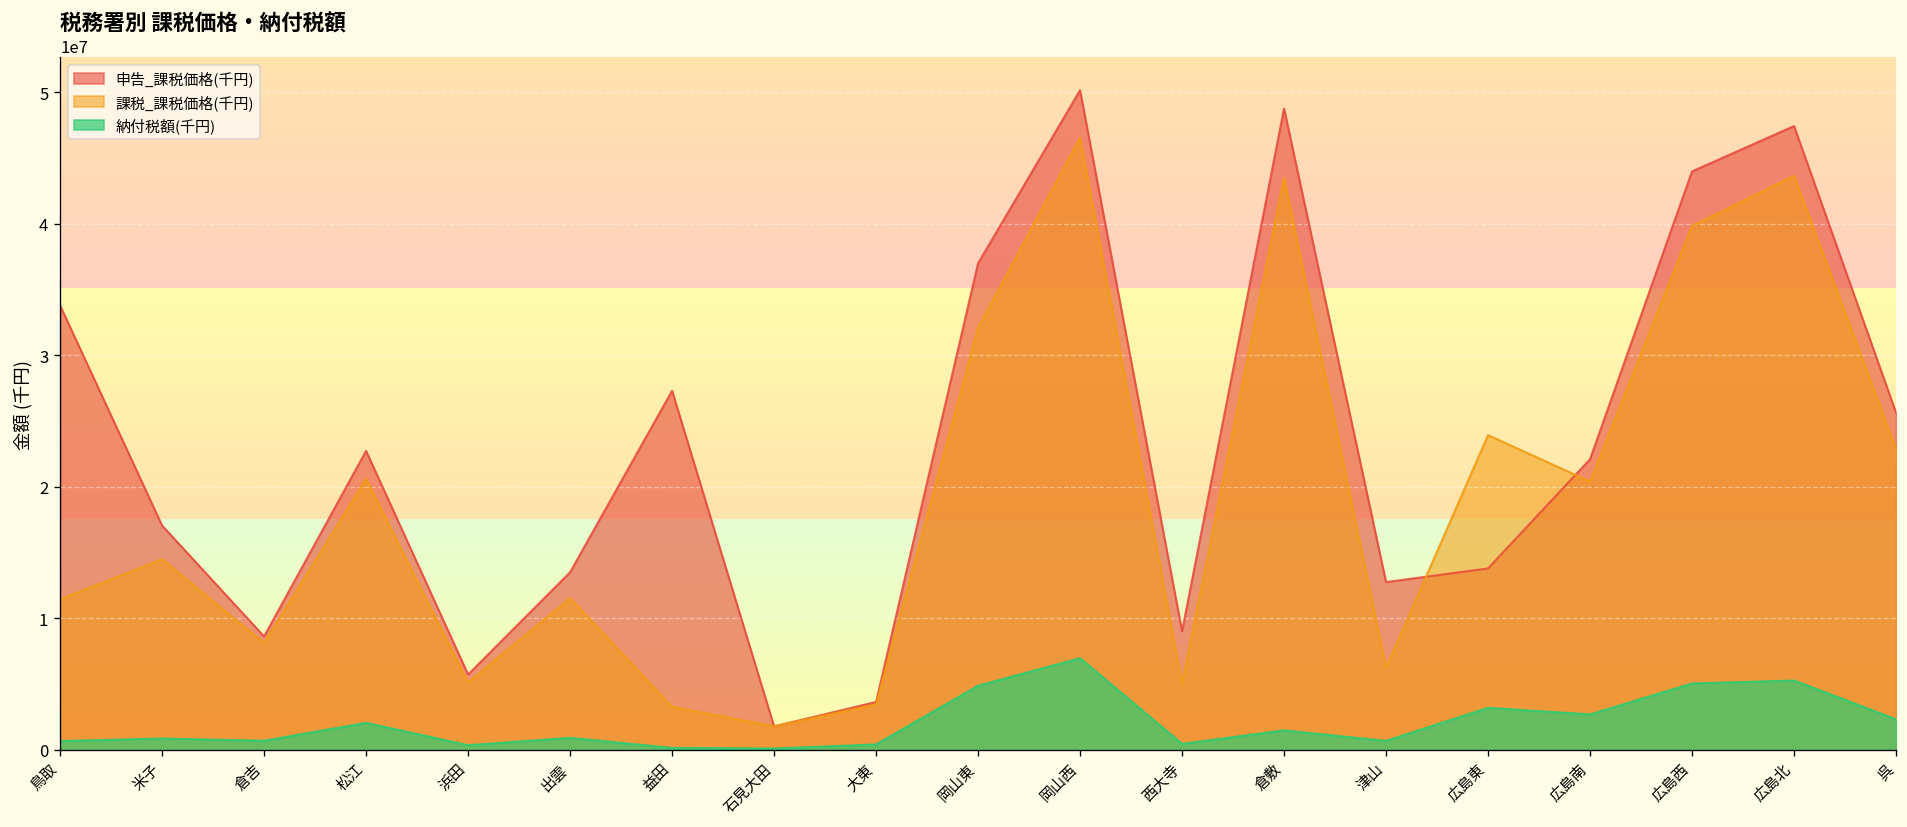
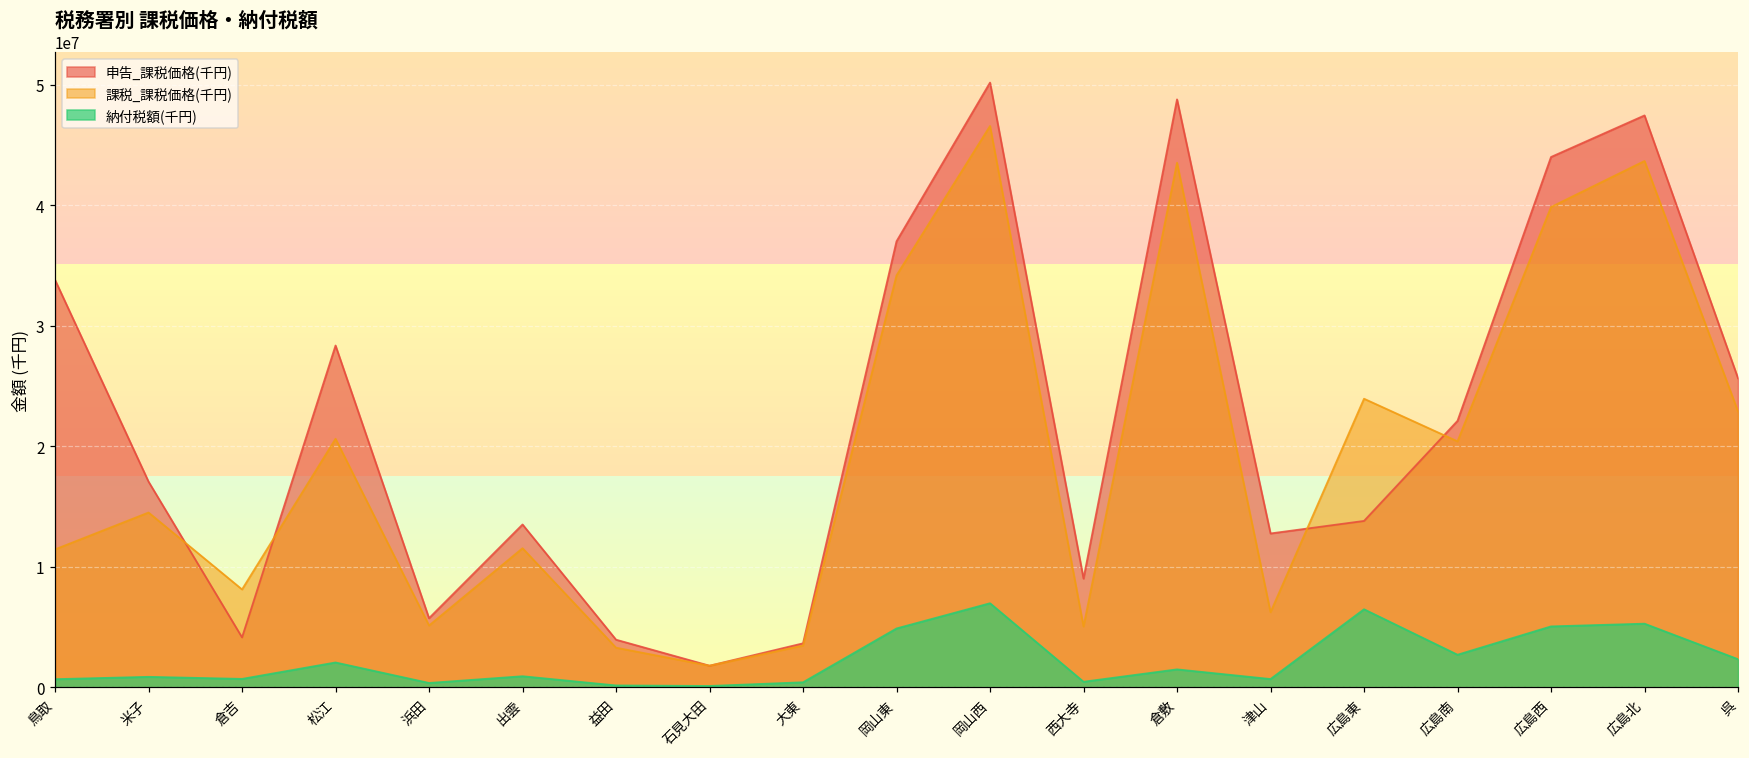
  {
    "申告_課税価格(千円)": {
      "鳥取": 33800000,
      "米子": 17100000,
-     "倉吉": 8600000,
-     "松江": 22700000,
+     "倉吉": 4100000,
+     "松江": 28400000,
      "浜田": 5700000,
      "出雲": 13500000,
-     "益田": 27300000,
+     "益田": 3900000,
      "岡山東": 37000000,
      "岡山西": 50200000,
      "西大寺": 9000000,
      "倉敷": 48800000,
      "津山": 12800000,
      "広島東": 13800000,
      "広島南": 22100000,
      "広島西": 44000000,
      "広島北": 47400000,
      "呉": 25600000
    },
    "課税_課税価格(千円)": {
      "鳥取": 11400000,
      "米子": 14500000,
      "倉吉": 8100000,
      "松江": 20600000,
      "浜田": 5100000,
      "出雲": 11500000,
      "益田": 3300000,
-     "岡山東": 32100000,
+     "岡山東": 34200000,
      "岡山西": 46600000,
      "西大寺": 5000000,
      "倉敷": 43500000,
      "津山": 6200000,
      "広島東": 23900000,
      "広島南": 20400000,
      "広島西": 39800000,
      "広島北": 43700000,
      "呉": 22900000
    },
    "納付税額(千円)": {
      "鳥取": 700000,
      "米子": 900000,
      "倉吉": 700000,
      "松江": 2100000,
      "浜田": 400000,
      "出雲": 900000,
      "益田": 200000,
      "石見大田": 100000,
      "大東": 400000,
      "岡山東": 4900000,
      "岡山西": 7000000,
      "西大寺": 500000,
      "倉敷": 1500000,
      "津山": 700000,
-     "広島東": 3200000,
+     "広島東": 6500000,
      "広島南": 2700000,
      "広島西": 5100000,
      "広島北": 5300000,
      "呉": 2300000
    }
  }
